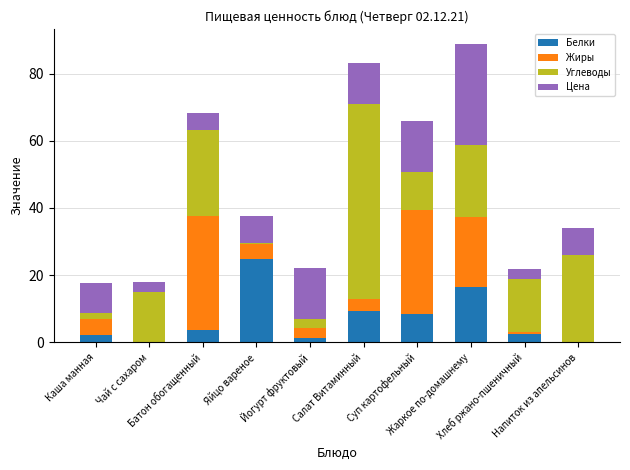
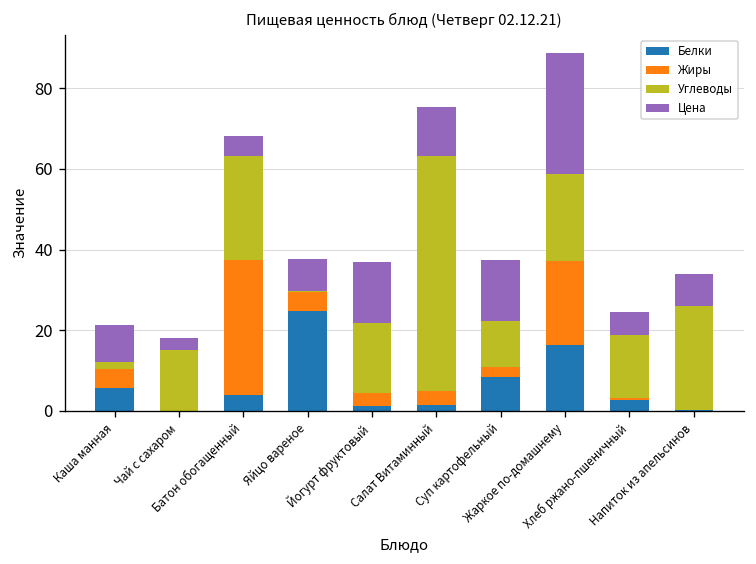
  {
    "Белки": {
-     "Каша манная": 2,
+     "Каша манная": 6,
      "Чай с сахаром": 0,
      "Батон обогащенный": 4,
      "Яйцо вареное": 25,
      "Йогурт фруктовый": 1,
-     "Салат Витаминный": 9,
+     "Салат Витаминный": 1,
      "Суп картофельный": 9,
      "Жаркое по-домашнему": 16,
      "Хлеб ржано-пшеничный": 3
    },
    "Жиры": {
      "Каша манная": 5,
      "Чай с сахаром": 0,
      "Батон обогащенный": 34,
      "Яйцо вареное": 5,
      "Йогурт фруктовый": 3,
      "Салат Витаминный": 4,
-     "Суп картофельный": 31,
+     "Суп картофельный": 2,
      "Жаркое по-домашнему": 21,
      "Напиток из апельсинов": 0
    },
    "Углеводы": {
      "Каша манная": 2,
      "Чай с сахаром": 15,
      "Батон обогащенный": 26,
-     "Йогурт фруктовый": 3,
+     "Йогурт фруктовый": 17,
      "Салат Витаминный": 58,
      "Суп картофельный": 12,
      "Жаркое по-домашнему": 22,
      "Хлеб ржано-пшеничный": 16,
      "Напиток из апельсинов": 26
    },
    "Цена": {
      "Каша манная": 9,
      "Чай с сахаром": 3,
      "Батон обогащенный": 5,
      "Яйцо вареное": 8,
      "Йогурт фруктовый": 15,
      "Салат Витаминный": 12,
      "Суп картофельный": 15,
      "Жаркое по-домашнему": 30,
-     "Хлеб ржано-пшеничный": 3,
+     "Хлеб ржано-пшеничный": 6,
      "Напиток из апельсинов": 8
    }
  }
